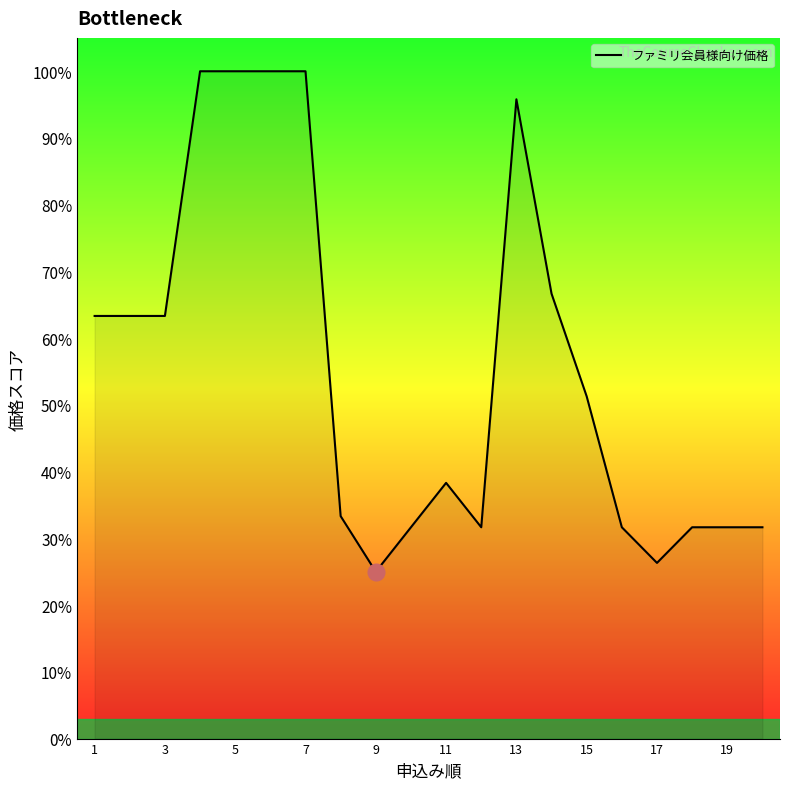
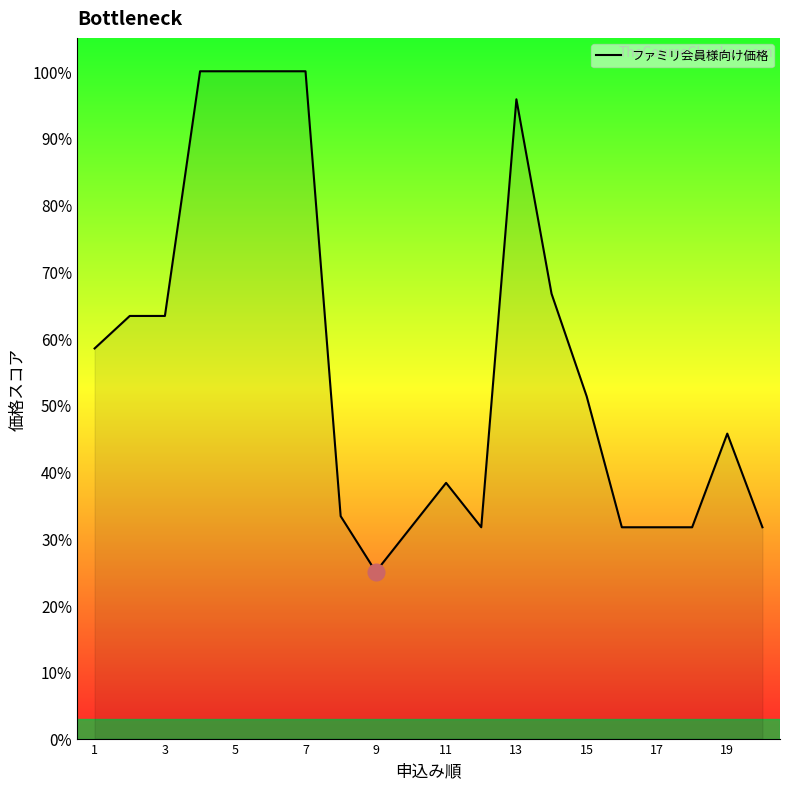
  {
    "ファミリ会員様向け価格": {
-     "1": "63%",
+     "1": "58%",
      "3": "63%",
      "5": "100%",
      "7": "100%",
      "11": "38%",
      "13": "96%",
      "15": "51%",
-     "17": "26%",
-     "19": "32%"
+     "17": "32%",
+     "19": "46%"
    }
  }
